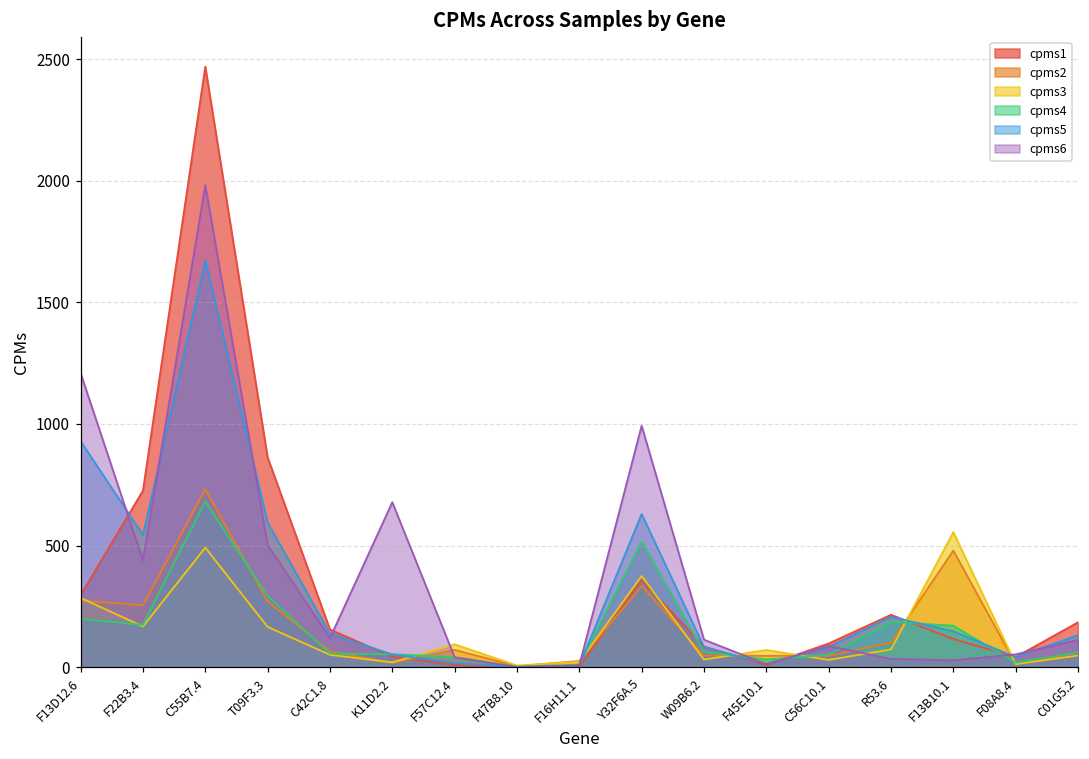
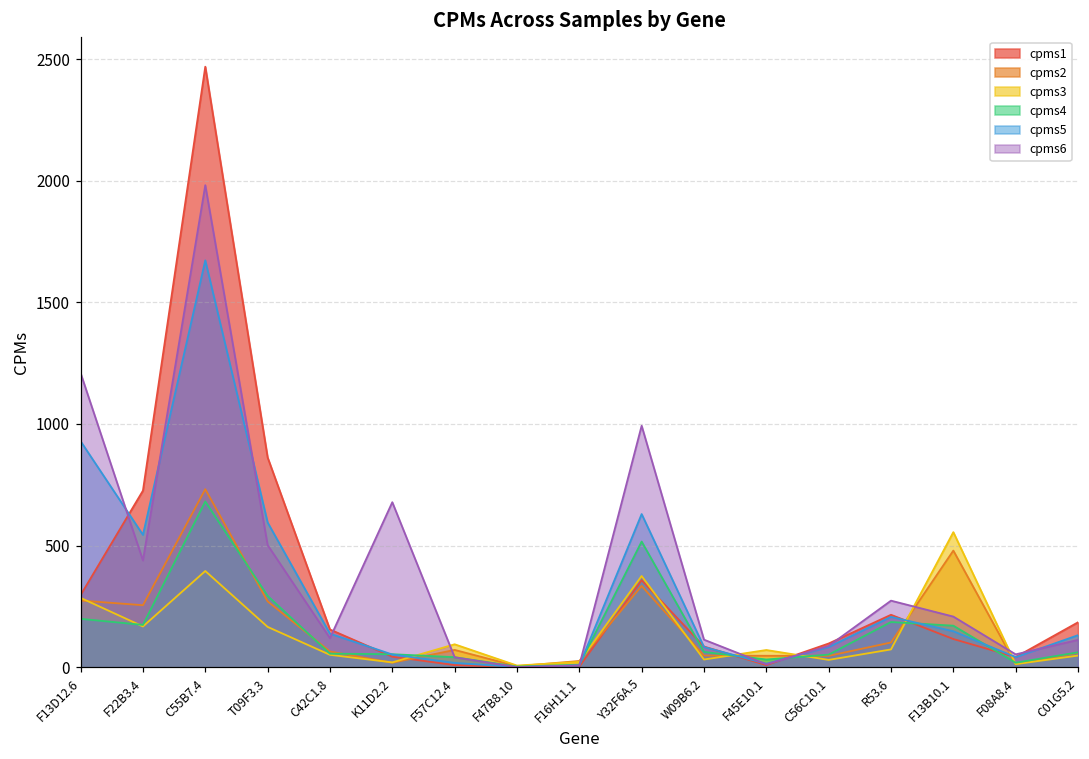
  {
    "cpms3": {
-     "C55B7.4": 490,
+     "C55B7.4": 400,
      "T09F3.3": 170,
      "F57C12.4": 90,
      "Y32F6A.5": 380,
      "W09B6.2": 30,
      "F45E10.1": 70,
      "C56C10.1": 30,
      "R53.6": 70,
      "F13B10.1": 560,
      "C01G5.2": 50
    },
    "cpms4": {
      "F13D12.6": 200,
      "C55B7.4": 680,
      "T09F3.3": 290,
      "Y32F6A.5": 520,
      "W09B6.2": 60,
      "F45E10.1": 30,
      "R53.6": 190,
      "F13B10.1": 170
    },
    "cpms5": {
      "F13D12.6": 930,
      "F22B3.4": 540,
      "C55B7.4": 1670,
      "T09F3.3": 600,
      "C42C1.8": 140,
      "Y32F6A.5": 630,
      "F13B10.1": 150,
      "C01G5.2": 130
    },
    "cpms6": {
      "F13D12.6": 1210,
      "F22B3.4": 440,
      "C55B7.4": 1980,
      "T09F3.3": 500,
      "C42C1.8": 120,
      "K11D2.2": 680,
      "Y32F6A.5": 990,
      "W09B6.2": 110,
-     "R53.6": 30,
-     "F13B10.1": 30,
+     "R53.6": 270,
+     "F13B10.1": 210,
      "C01G5.2": 110
    }
  }
